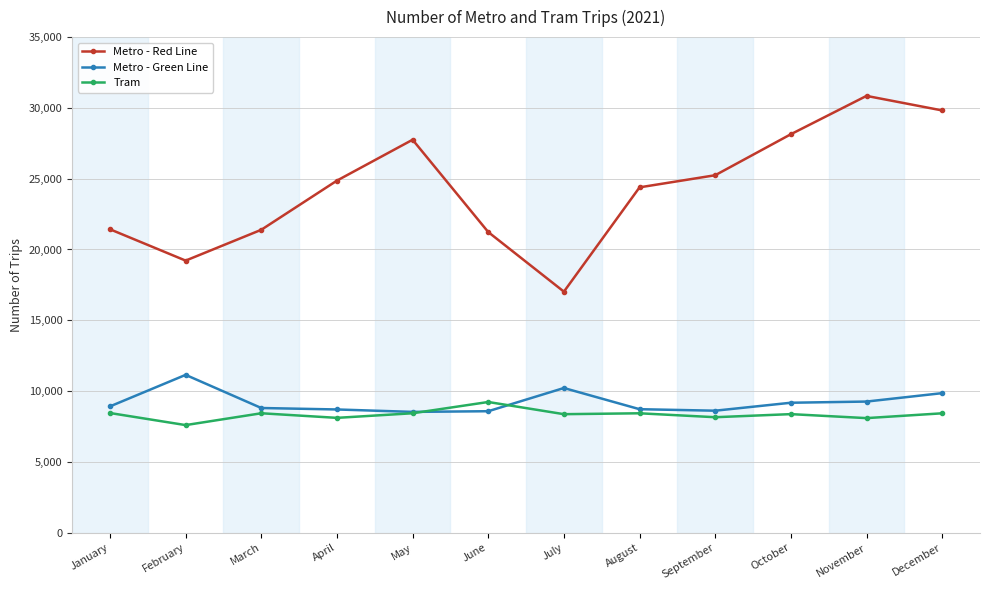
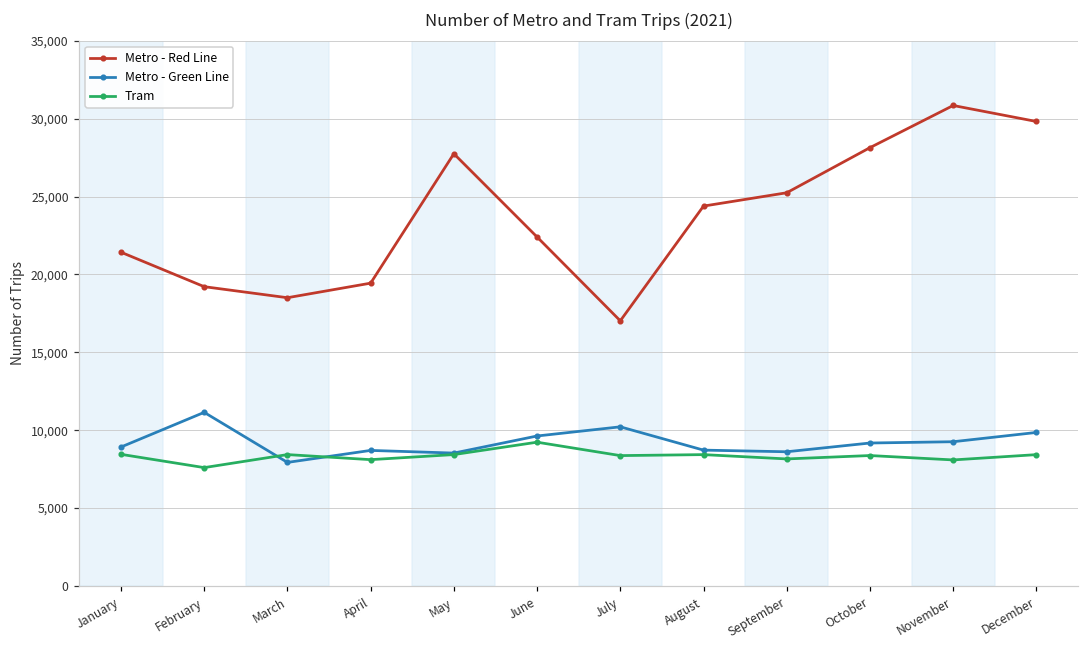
  {
    "Metro - Red Line": {
      "January": "21,400",
      "February": "19,200",
-     "March": "21,400",
-     "April": "24,900",
+     "March": "18,500",
+     "April": "19,400",
      "May": "27,800",
-     "June": "21,200",
+     "June": "22,400",
      "July": "17,000",
      "August": "24,400",
      "September": "25,200",
      "October": "28,100",
      "November": "30,800",
      "December": "29,800"
    },
    "Metro - Green Line": {
      "January": "8,900",
      "February": "11,100",
-     "March": "8,800",
+     "March": "7,900",
      "April": "8,700",
-     "June": "8,600",
+     "June": "9,600",
      "July": "10,200",
      "August": "8,700",
      "September": "8,600",
      "October": "9,200",
      "November": "9,300",
      "December": "9,900"
    },
    "Tram": {
      "January": "8,500",
      "February": "7,600",
      "March": "8,400",
      "April": "8,100",
      "June": "9,200",
      "July": "8,400",
      "August": "8,400",
      "September": "8,200",
      "October": "8,400",
      "November": "8,100",
      "December": "8,400"
    }
  }
